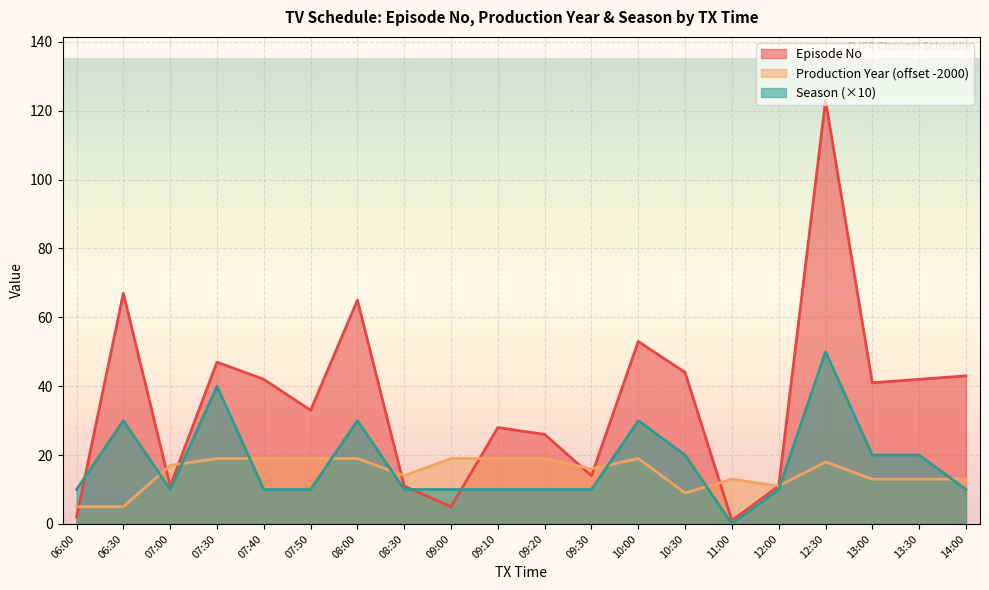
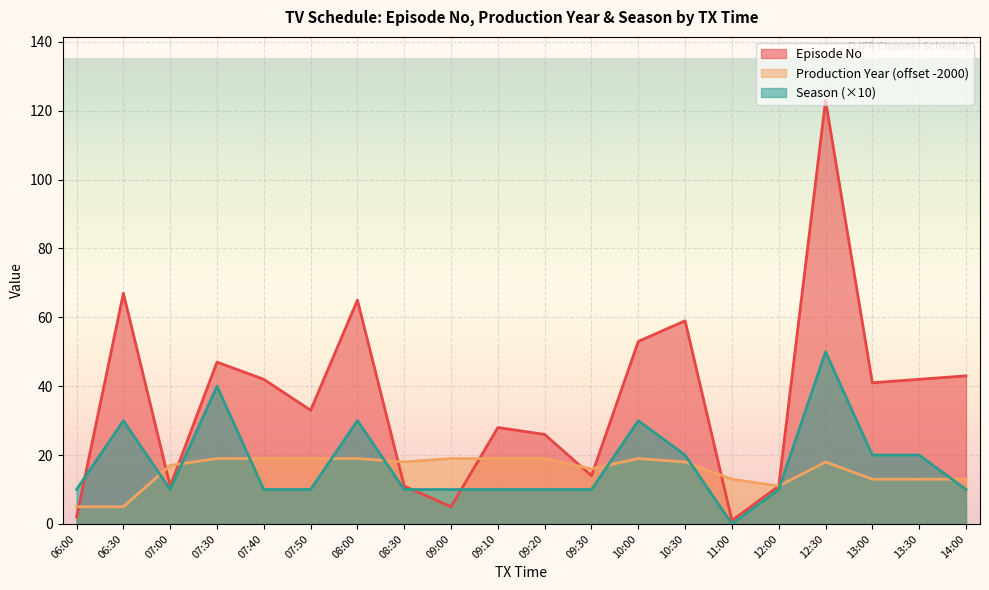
  {
    "Episode No": {
      "06:00": 2,
      "06:30": 67,
      "07:00": 11,
      "07:30": 47,
      "07:40": 42,
      "07:50": 33,
      "08:00": 65,
      "08:30": 11,
      "09:00": 5,
      "09:10": 28,
      "09:20": 26,
      "09:30": 14,
      "10:00": 53,
-     "10:30": 44,
+     "10:30": 59,
      "11:00": 1,
      "13:00": 41,
      "13:30": 42,
      "14:00": 43
    },
    "Production Year (offset -2000)": {
      "06:00": 5,
      "06:30": 5,
      "07:00": 17,
      "07:30": 19,
      "07:40": 19,
      "07:50": 19,
      "08:00": 19,
-     "08:30": 14,
+     "08:30": 18,
      "09:00": 19,
      "09:10": 19,
      "09:20": 19,
      "09:30": 16,
      "10:00": 19,
-     "10:30": 9,
+     "10:30": 18,
      "11:00": 13,
      "12:30": 18,
      "13:00": 13,
      "13:30": 13,
      "14:00": 13
    },
    "Season (×10)": {
      "06:00": 10,
      "06:30": 30,
      "07:00": 10,
      "07:30": 40,
      "07:40": 10,
      "07:50": 10,
      "08:00": 30,
      "08:30": 10,
      "09:00": 10,
      "09:10": 10,
      "09:20": 10,
      "09:30": 10,
      "10:00": 30,
      "10:30": 20,
      "11:00": 0,
      "12:00": 10,
      "12:30": 50,
      "13:00": 20,
      "13:30": 20,
      "14:00": 10
    }
  }
